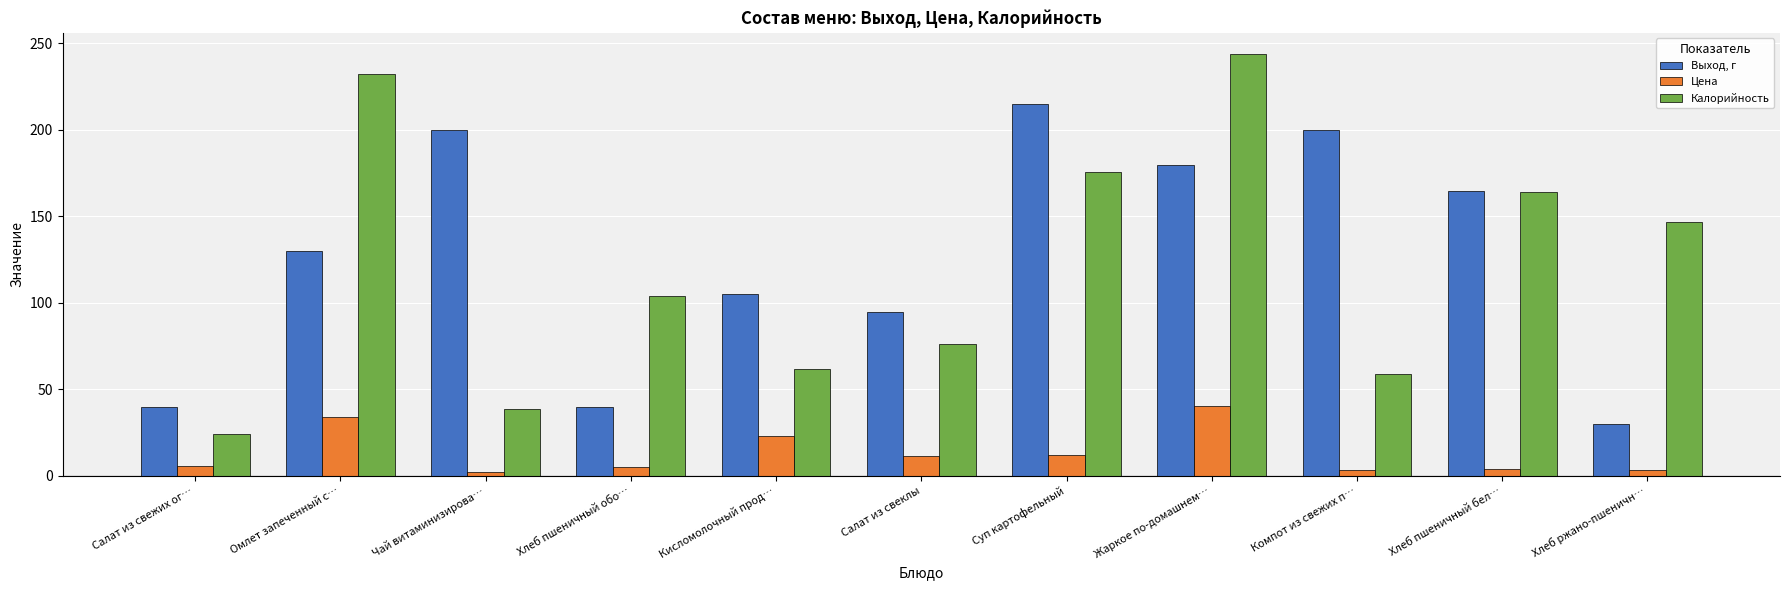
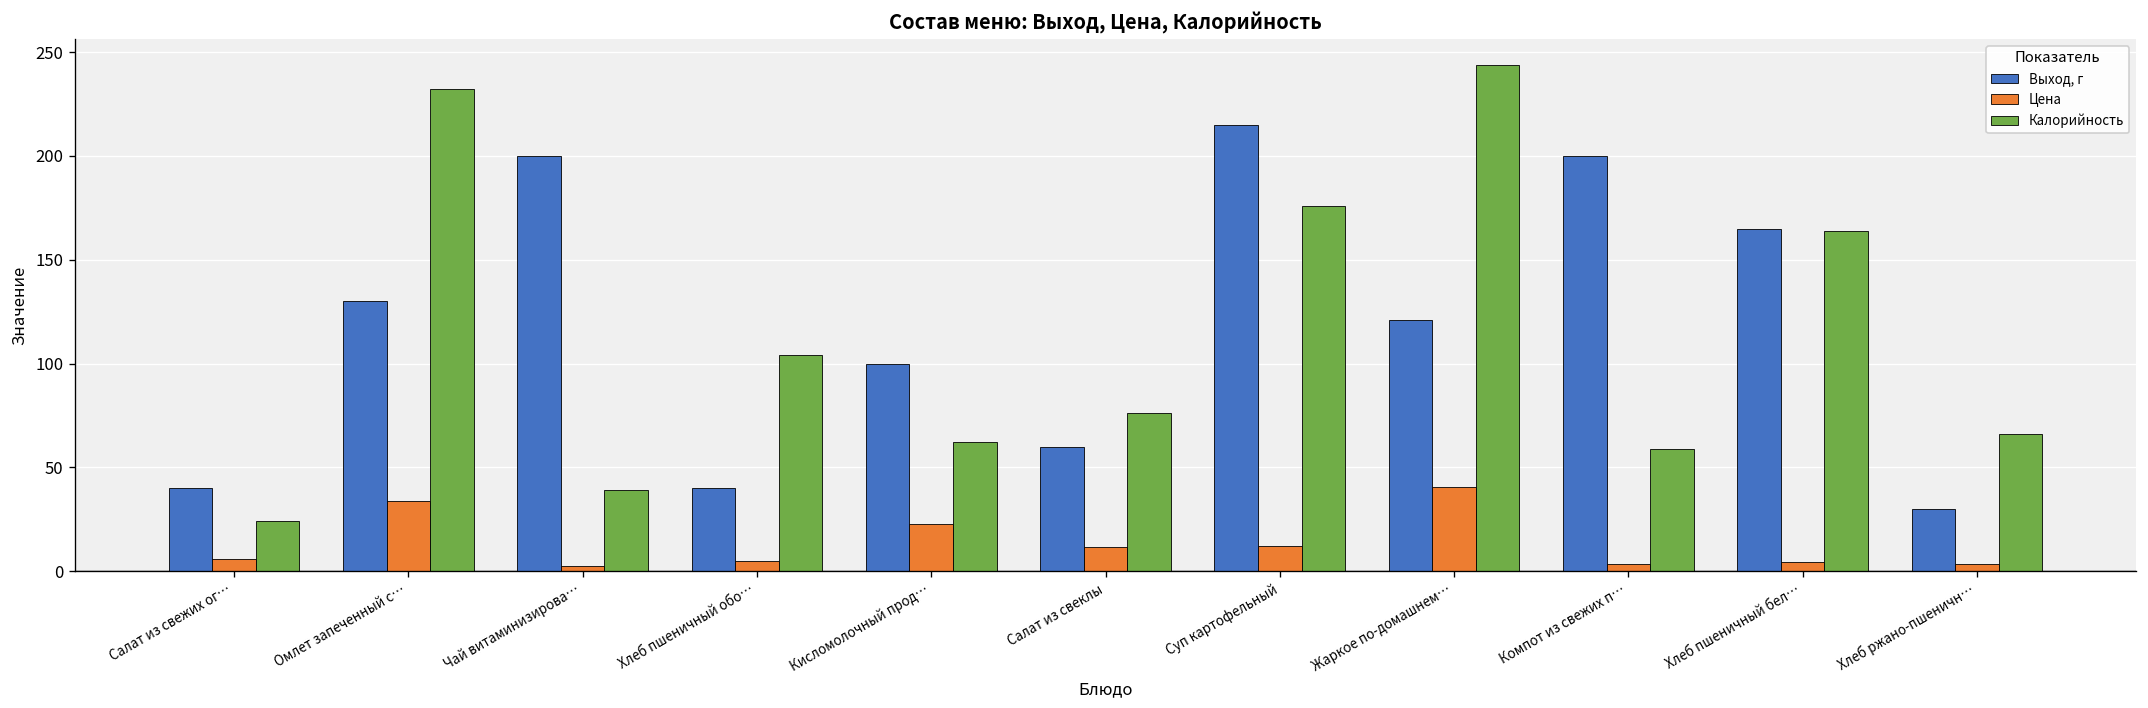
  {
    "Выход, г": {
      "Салат из свежих ог…": 40,
      "Омлет запеченный с…": 130,
      "Чай витаминизирова…": 200,
      "Хлеб пшеничный обо…": 40,
-     "Кисломолочный прод…": 105,
-     "Салат из свеклы": 95,
+     "Кисломолочный прод…": 100,
+     "Салат из свеклы": 60,
      "Суп картофельный": 215,
-     "Жаркое по-домашнем…": 180,
+     "Жаркое по-домашнем…": 121,
      "Компот из свежих п…": 200,
      "Хлеб пшеничный бел…": 165,
      "Хлеб ржано-пшеничн…": 30
    },
    "Цена": {
      "Салат из свежих ог…": 6,
      "Омлет запеченный с…": 34,
      "Чай витаминизирова…": 2,
      "Хлеб пшеничный обо…": 5,
      "Кисломолочный прод…": 23,
      "Салат из свеклы": 12,
      "Суп картофельный": 12,
      "Жаркое по-домашнем…": 41,
      "Компот из свежих п…": 4,
      "Хлеб пшеничный бел…": 4,
      "Хлеб ржано-пшеничн…": 4
    },
    "Калорийность": {
      "Салат из свежих ог…": 24,
      "Омлет запеченный с…": 232,
      "Чай витаминизирова…": 39,
      "Хлеб пшеничный обо…": 104,
      "Кисломолочный прод…": 62,
      "Салат из свеклы": 76,
      "Суп картофельный": 176,
      "Жаркое по-домашнем…": 244,
      "Компот из свежих п…": 59,
      "Хлеб пшеничный бел…": 164,
-     "Хлеб ржано-пшеничн…": 147
+     "Хлеб ржано-пшеничн…": 66
    }
  }
